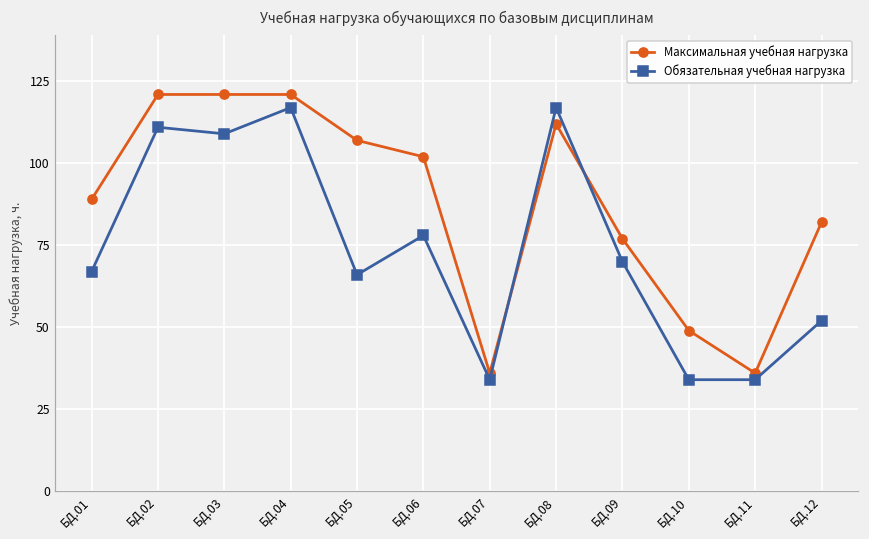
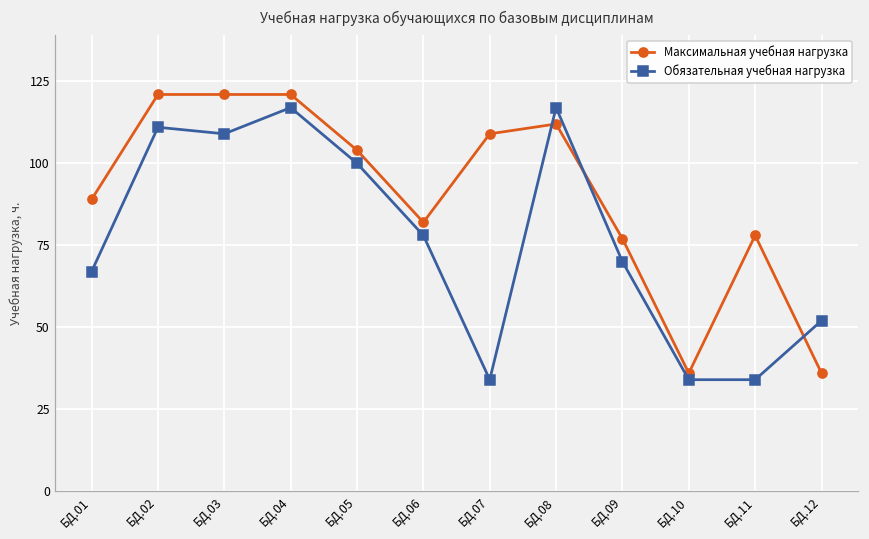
  {
    "Максимальная учебная нагрузка": {
      "БД.01": 89,
      "БД.02": 121,
      "БД.03": 121,
      "БД.04": 121,
-     "БД.05": 107,
-     "БД.06": 102,
-     "БД.07": 36,
+     "БД.05": 104,
+     "БД.06": 82,
+     "БД.07": 109,
      "БД.08": 112,
      "БД.09": 77,
-     "БД.10": 49,
-     "БД.11": 36,
-     "БД.12": 82
+     "БД.10": 36,
+     "БД.11": 78,
+     "БД.12": 36
    },
    "Обязательная учебная нагрузка": {
      "БД.01": 67,
      "БД.02": 111,
      "БД.03": 109,
      "БД.04": 117,
-     "БД.05": 66,
+     "БД.05": 100,
      "БД.06": 78,
      "БД.07": 34,
      "БД.08": 117,
      "БД.09": 70,
      "БД.10": 34,
      "БД.11": 34,
      "БД.12": 52
    }
  }
